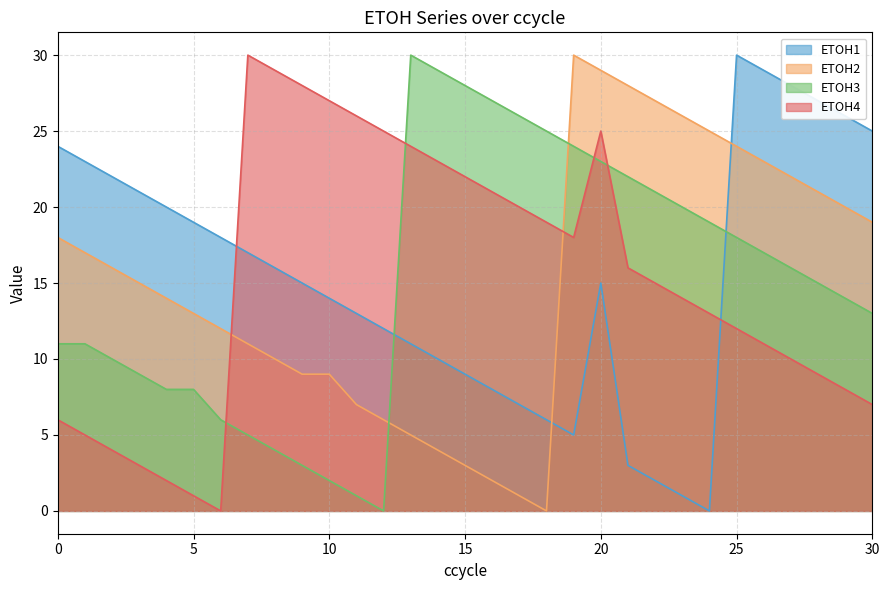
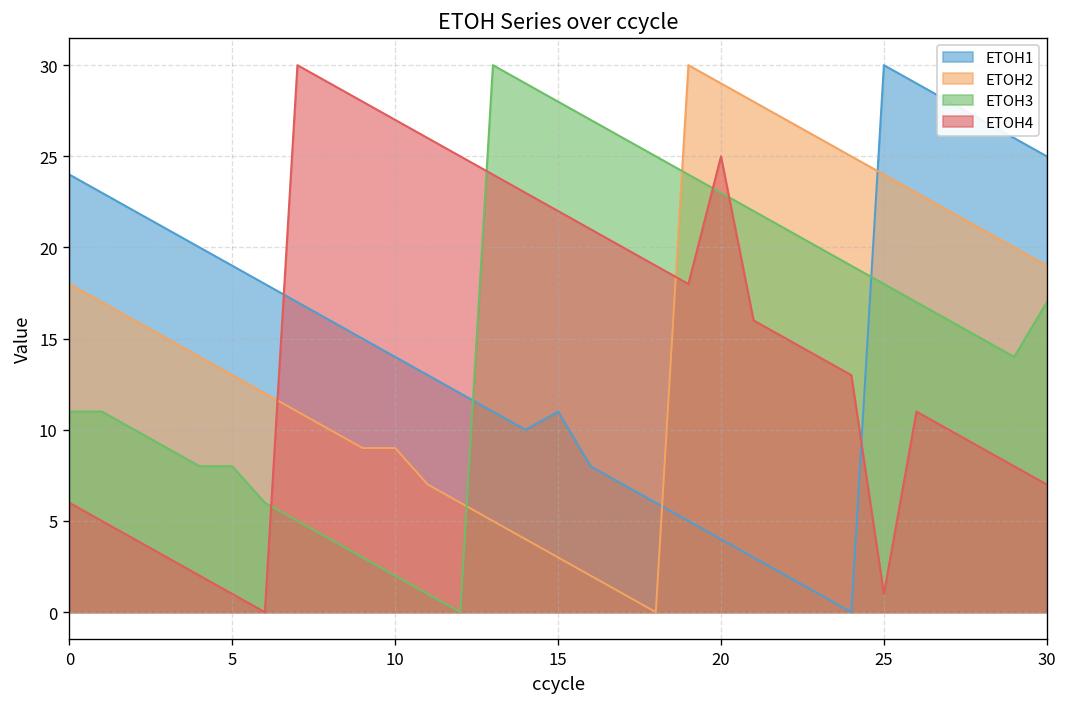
  {
    "ETOH1": {
      "0": 24,
      "5": 19,
      "10": 14,
-     "15": 9,
-     "20": 15,
+     "15": 11,
+     "20": 4,
      "25": 30,
      "30": 25
    },
    "ETOH2": {
      "0": 18,
      "5": 13,
      "10": 9,
      "15": 3,
      "20": 29,
      "25": 24,
      "30": 19
    },
    "ETOH3": {
      "0": 11,
      "5": 8,
      "10": 2,
      "15": 28,
      "20": 23,
      "25": 18,
-     "30": 13
+     "30": 17
    },
    "ETOH4": {
      "0": 6,
      "5": 1,
      "10": 27,
      "15": 22,
      "20": 25,
-     "25": 12,
+     "25": 1,
      "30": 7
    }
  }
